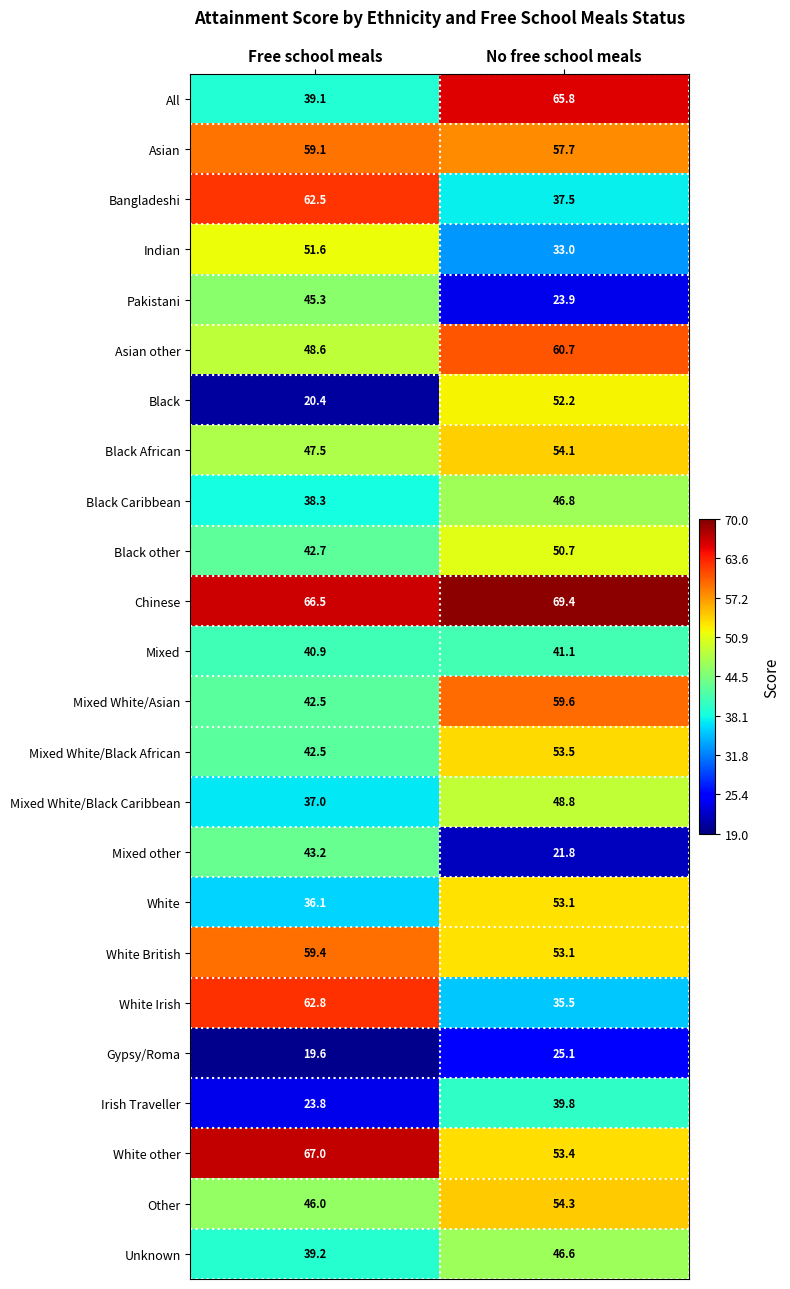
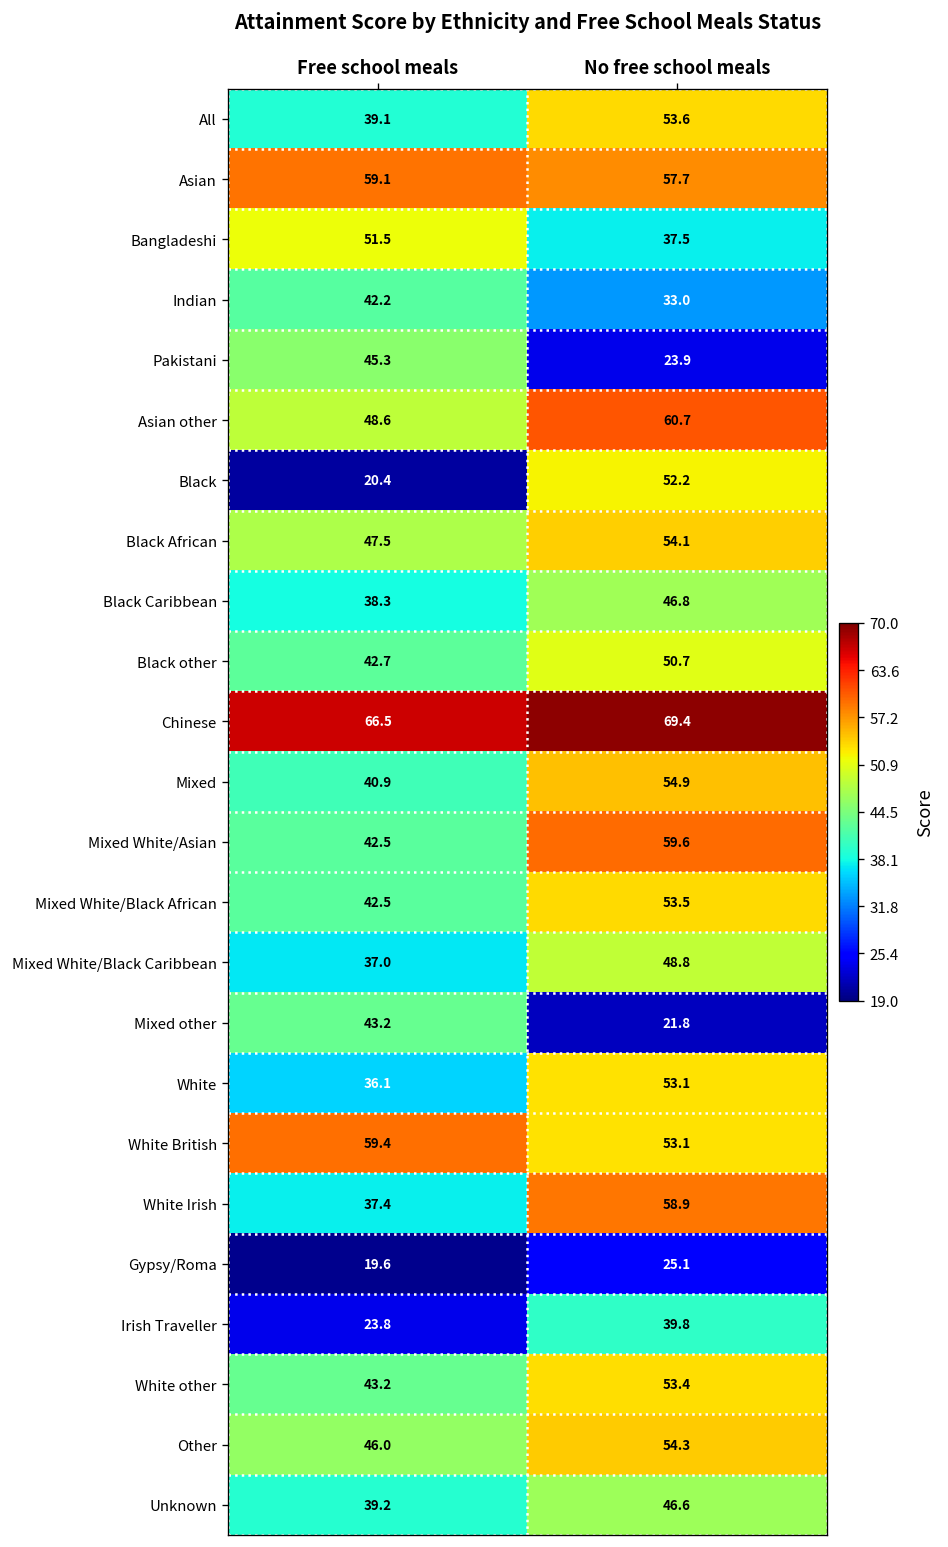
  {
    "All": {
      "Free school meals": 39.1,
-     "No free school meals": 65.8
+     "No free school meals": 53.6
    },
    "Asian": {
      "Free school meals": 59.1,
      "No free school meals": 57.7
    },
    "Bangladeshi": {
-     "Free school meals": 62.5,
+     "Free school meals": 51.5,
      "No free school meals": 37.5
    },
    "Indian": {
-     "Free school meals": 51.6,
+     "Free school meals": 42.2,
      "No free school meals": 33.0
    },
    "Pakistani": {
      "Free school meals": 45.3,
      "No free school meals": 23.9
    },
    "Asian other": {
      "Free school meals": 48.6,
      "No free school meals": 60.7
    },
    "Black": {
      "Free school meals": 20.4,
      "No free school meals": 52.2
    },
    "Black African": {
      "Free school meals": 47.5,
      "No free school meals": 54.1
    },
    "Black Caribbean": {
      "Free school meals": 38.3,
      "No free school meals": 46.8
    },
    "Black other": {
      "Free school meals": 42.7,
      "No free school meals": 50.7
    },
    "Chinese": {
      "Free school meals": 66.5,
      "No free school meals": 69.4
    },
    "Mixed": {
      "Free school meals": 40.9,
-     "No free school meals": 41.1
+     "No free school meals": 54.9
    },
    "Mixed White/Asian": {
      "Free school meals": 42.5,
      "No free school meals": 59.6
    },
    "Mixed White/Black African": {
      "Free school meals": 42.5,
      "No free school meals": 53.5
    },
    "Mixed White/Black Caribbean": {
      "Free school meals": 37.0,
      "No free school meals": 48.8
    },
    "Mixed other": {
      "Free school meals": 43.2,
      "No free school meals": 21.8
    },
    "White": {
      "Free school meals": 36.1,
      "No free school meals": 53.1
    },
    "White British": {
      "Free school meals": 59.4,
      "No free school meals": 53.1
    },
    "White Irish": {
-     "Free school meals": 62.8,
-     "No free school meals": 35.5
+     "Free school meals": 37.4,
+     "No free school meals": 58.9
    },
    "Gypsy/Roma": {
      "Free school meals": 19.6,
      "No free school meals": 25.1
    },
    "Irish Traveller": {
      "Free school meals": 23.8,
      "No free school meals": 39.8
    },
    "White other": {
-     "Free school meals": 67.0,
+     "Free school meals": 43.2,
      "No free school meals": 53.4
    },
    "Other": {
      "Free school meals": 46.0,
      "No free school meals": 54.3
    },
    "Unknown": {
      "Free school meals": 39.2,
      "No free school meals": 46.6
    }
  }
